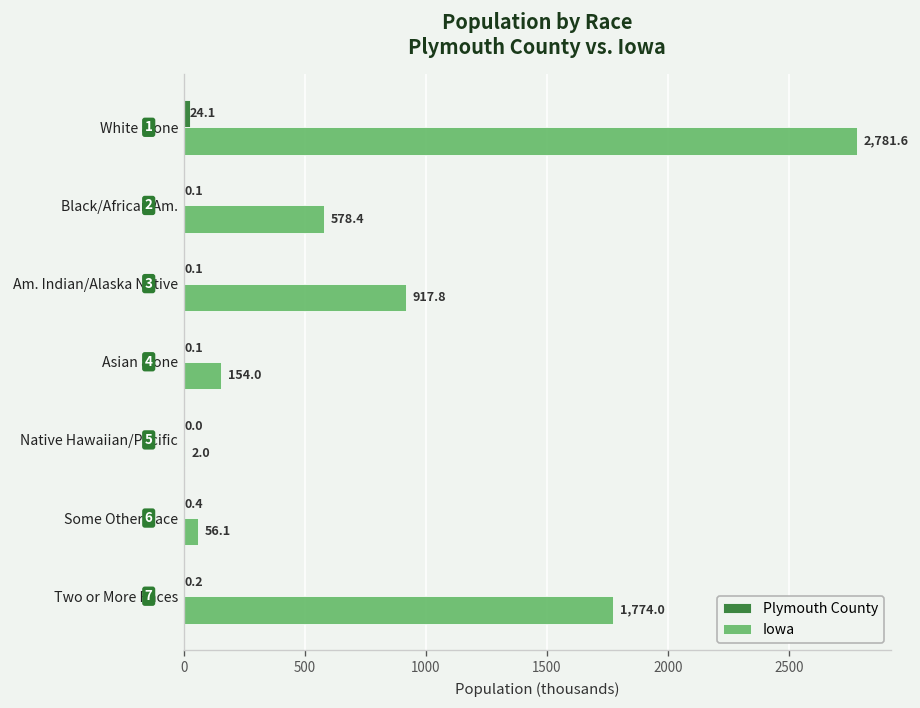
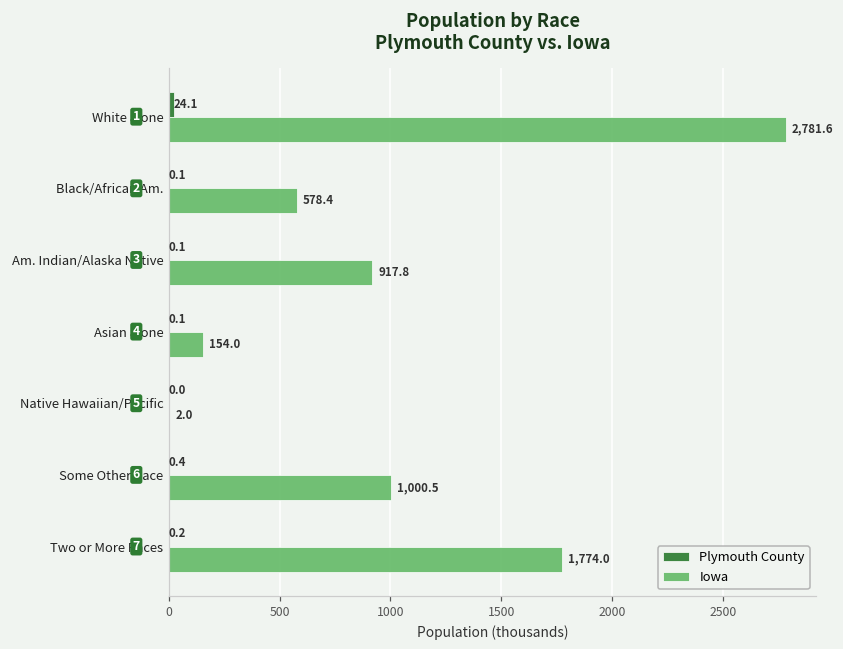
  {
    "Plymouth County": {
      "White alone": "24.1",
      "Black/African Am.": "0.1",
      "Am. Indian/Alaska Native": "0.1",
      "Asian alone": "0.1",
      "Native Hawaiian/Pacific": "0.0",
      "Some Other Race": "0.4",
      "Two or More Races": "0.2"
    },
    "Iowa": {
      "White alone": "2,781.6",
      "Black/African Am.": "578.4",
      "Am. Indian/Alaska Native": "917.8",
      "Asian alone": "154.0",
      "Native Hawaiian/Pacific": "2.0",
-     "Some Other Race": "56.1",
+     "Some Other Race": "1,000.5",
      "Two or More Races": "1,774.0"
    }
  }
